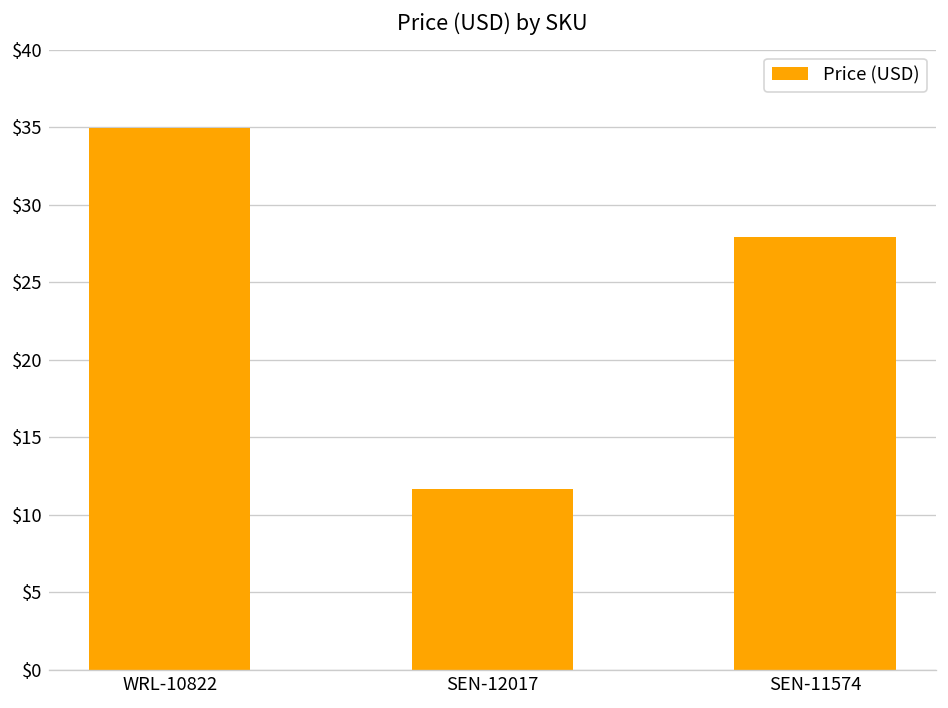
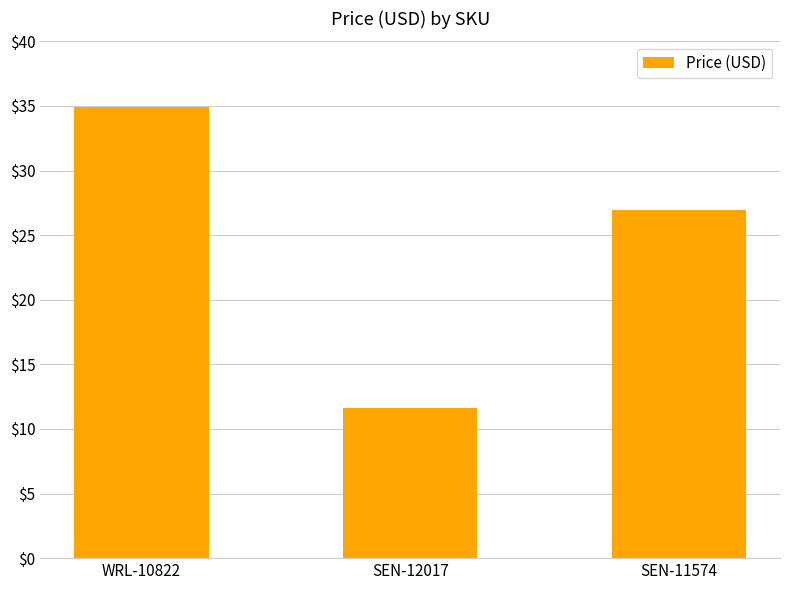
  {
    "WRL-10822": "$35.0",
    "SEN-12017": "$11.6",
-   "SEN-11574": "$27.9"
+   "SEN-11574": "$27.0"
  }
